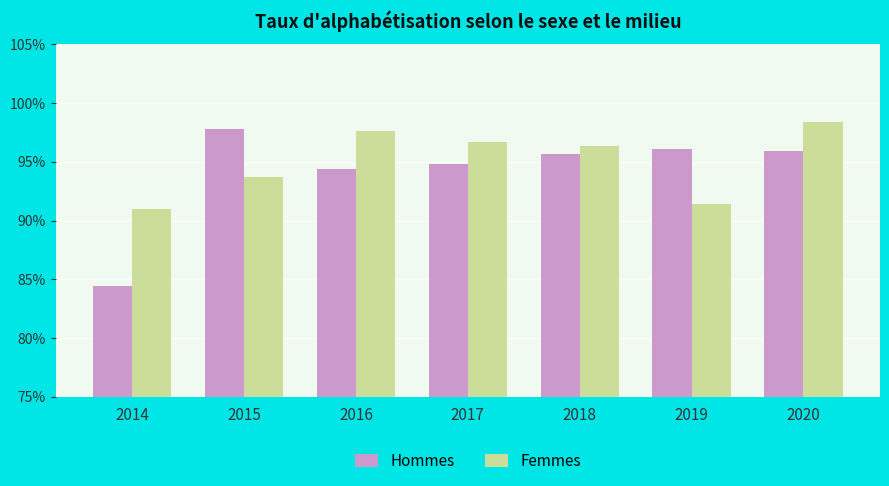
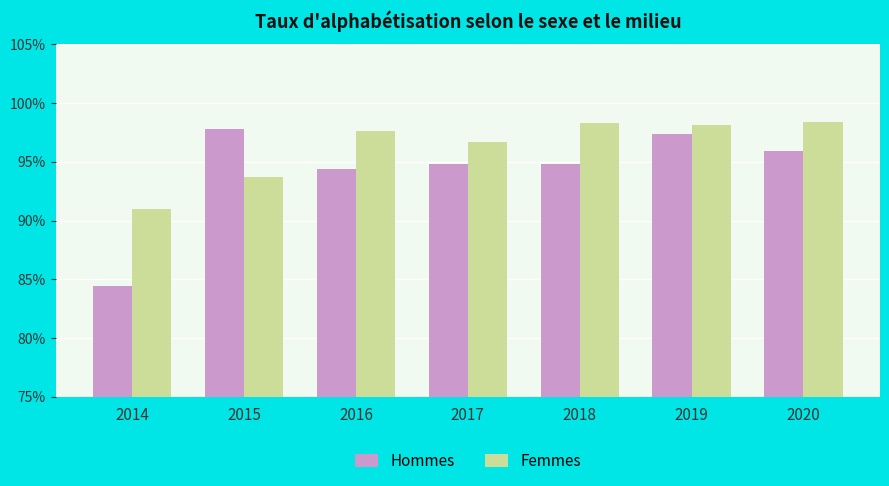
  {
    "Hommes": {
      "2014": "84.4%",
      "2015": "97.8%",
      "2016": "94.4%",
      "2017": "94.8%",
-     "2018": "95.7%",
-     "2019": "96.1%",
+     "2018": "94.8%",
+     "2019": "97.4%",
      "2020": "95.9%"
    },
    "Femmes": {
      "2014": "91.0%",
      "2015": "93.7%",
      "2016": "97.6%",
      "2017": "96.7%",
-     "2018": "96.3%",
-     "2019": "91.4%",
+     "2018": "98.3%",
+     "2019": "98.1%",
      "2020": "98.4%"
    }
  }
